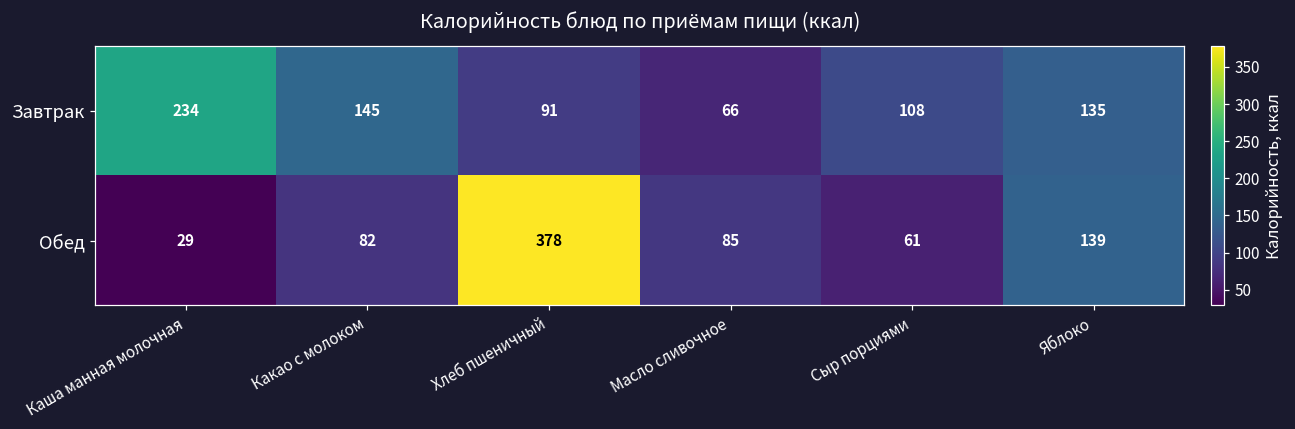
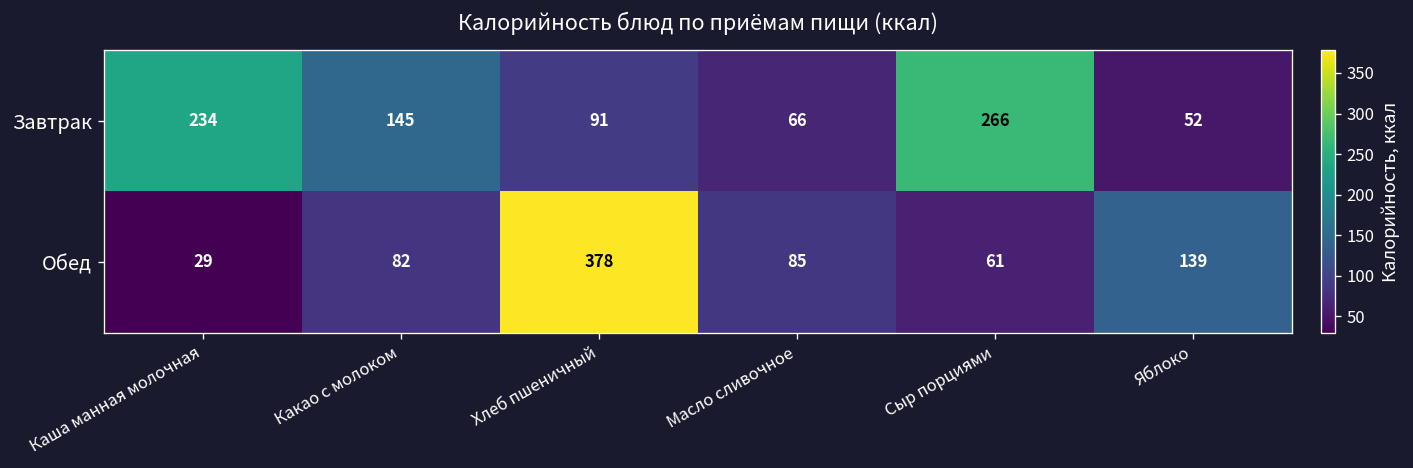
  {
    "Завтрак": {
      "Каша манная молочная": 234,
      "Какао с молоком": 145,
      "Хлеб пшеничный": 91,
      "Масло сливочное": 66,
-     "Сыр порциями": 108,
-     "Яблоко": 135
+     "Сыр порциями": 266,
+     "Яблоко": 52
    },
    "Обед": {
      "Каша манная молочная": 29,
      "Какао с молоком": 82,
      "Хлеб пшеничный": 378,
      "Масло сливочное": 85,
      "Сыр порциями": 61,
      "Яблоко": 139
    }
  }
